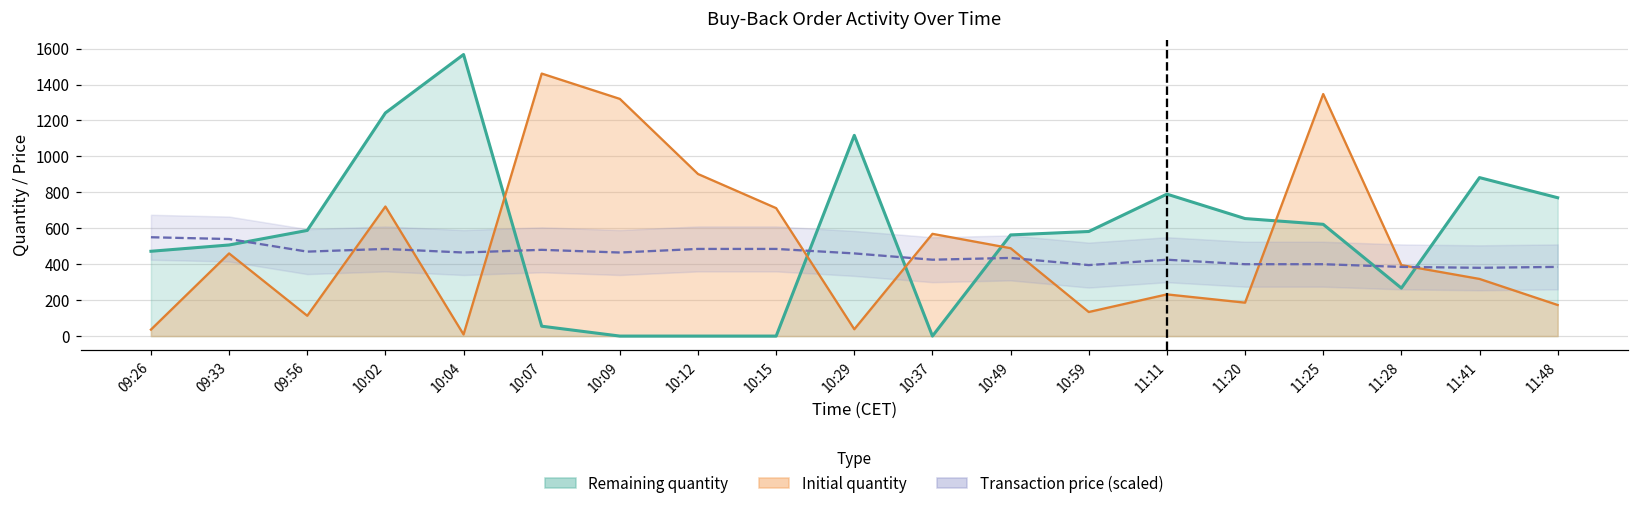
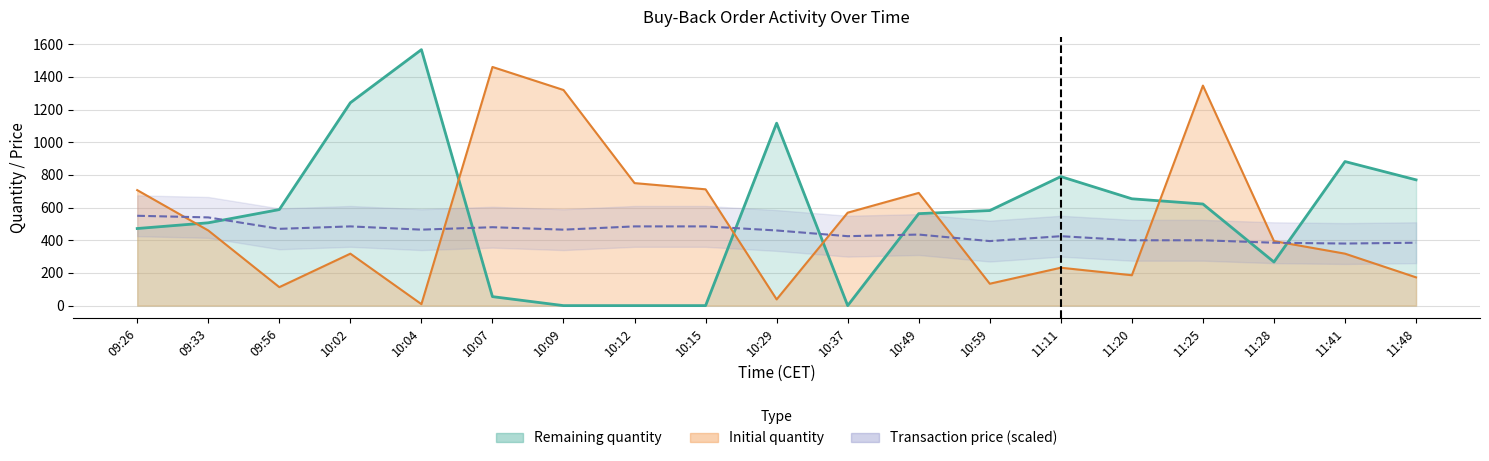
  {
    "Initial quantity": {
-     "09:26": 40,
+     "09:26": 710,
      "09:33": 460,
      "09:56": 110,
-     "10:02": 720,
+     "10:02": 320,
      "10:04": 10,
      "10:07": 1460,
      "10:09": 1320,
-     "10:12": 900,
+     "10:12": 750,
      "10:15": 710,
      "10:29": 40,
      "10:37": 570,
-     "10:49": 490,
+     "10:49": 690,
      "10:59": 130,
      "11:11": 230,
      "11:20": 190,
      "11:25": 1350,
      "11:41": 320,
      "11:48": 170
    }
  }
